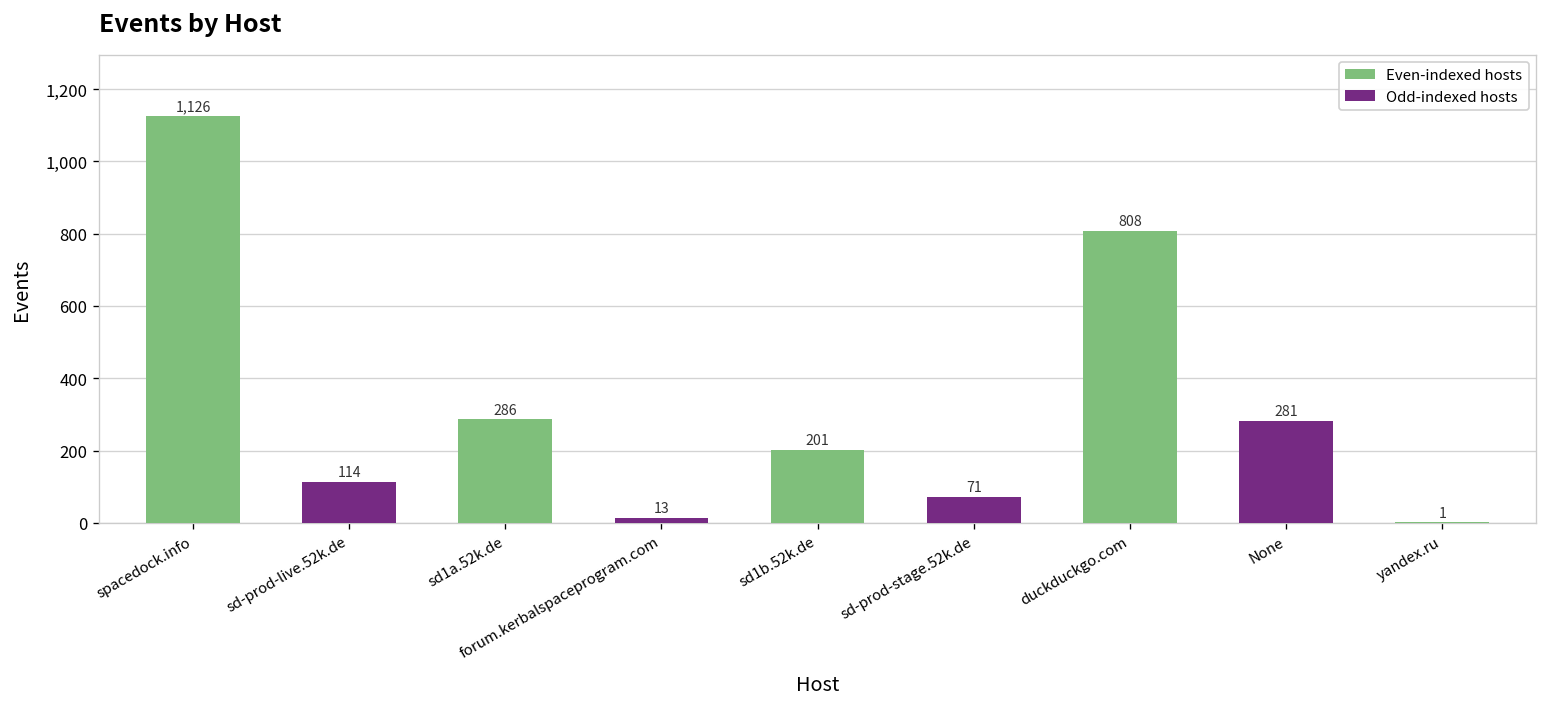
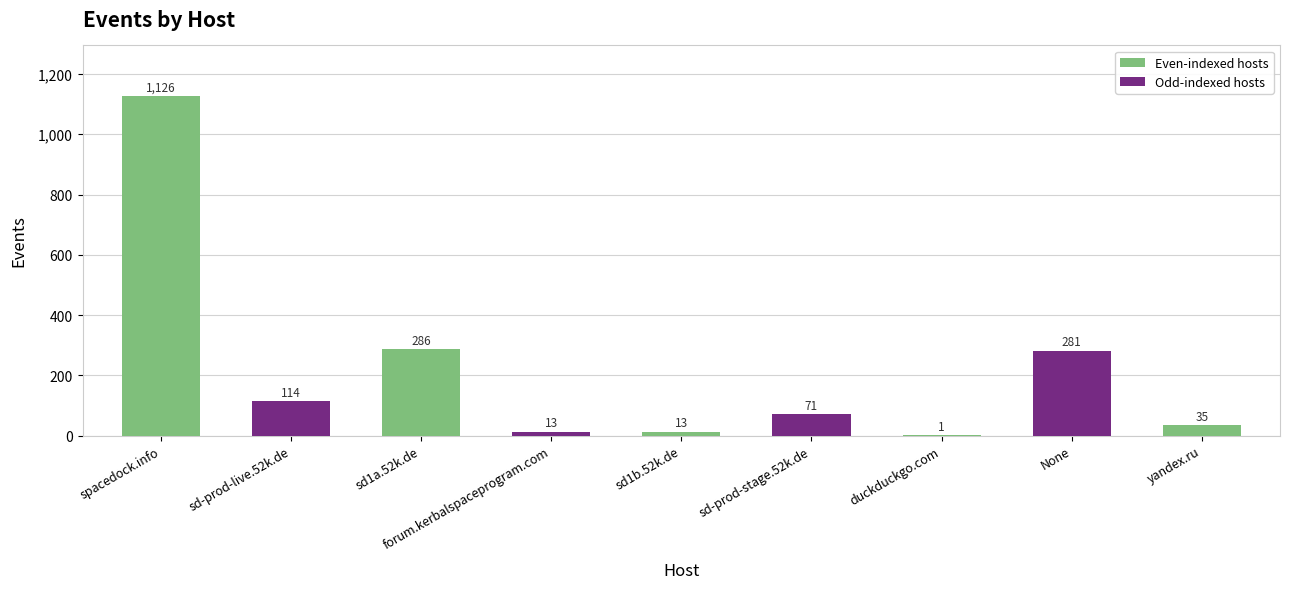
  {
    "spacedock.info": "1,126",
    "sd-prod-live.52k.de": "114",
    "sd1a.52k.de": "286",
    "forum.kerbalspaceprogram.com": "13",
-   "sd1b.52k.de": "201",
+   "sd1b.52k.de": "13",
    "sd-prod-stage.52k.de": "71",
-   "duckduckgo.com": "808",
+   "duckduckgo.com": "1",
    "None": "281",
-   "yandex.ru": "1"
+   "yandex.ru": "35"
  }
